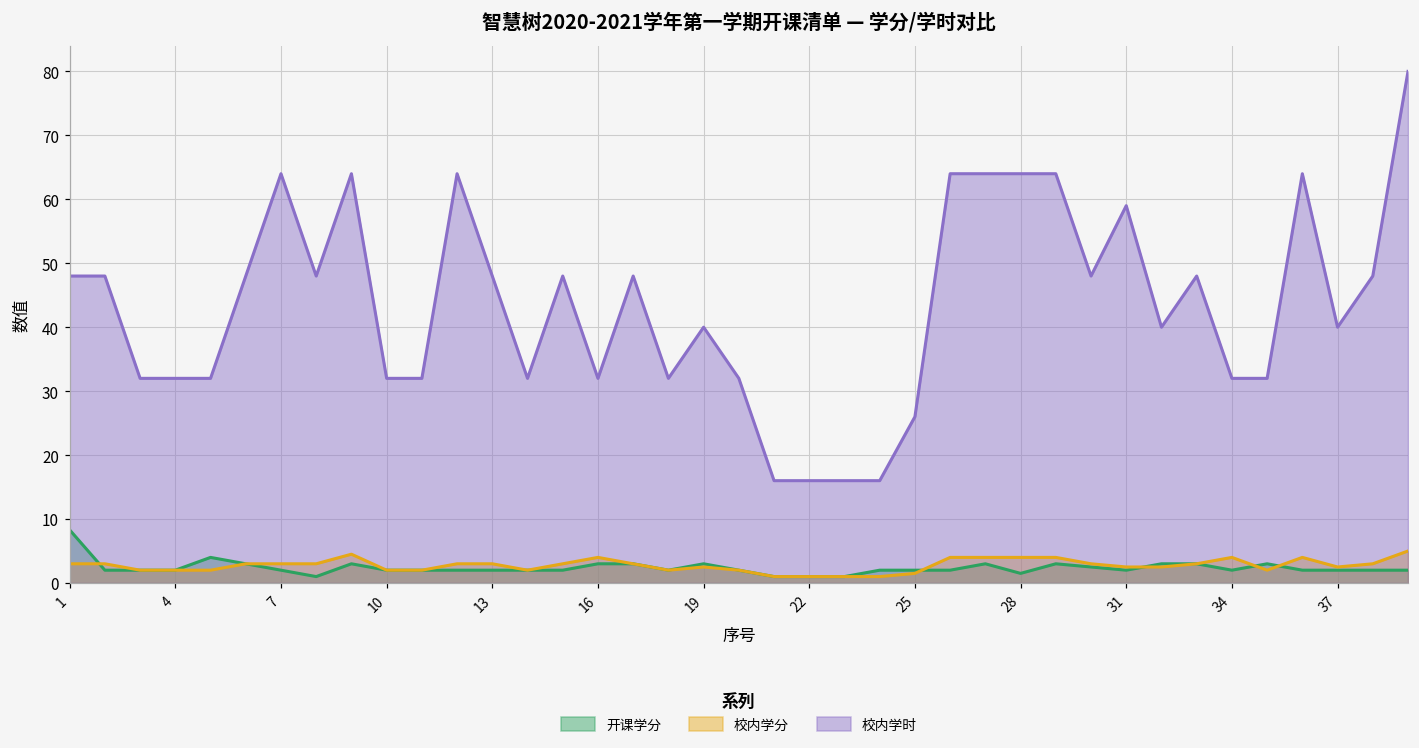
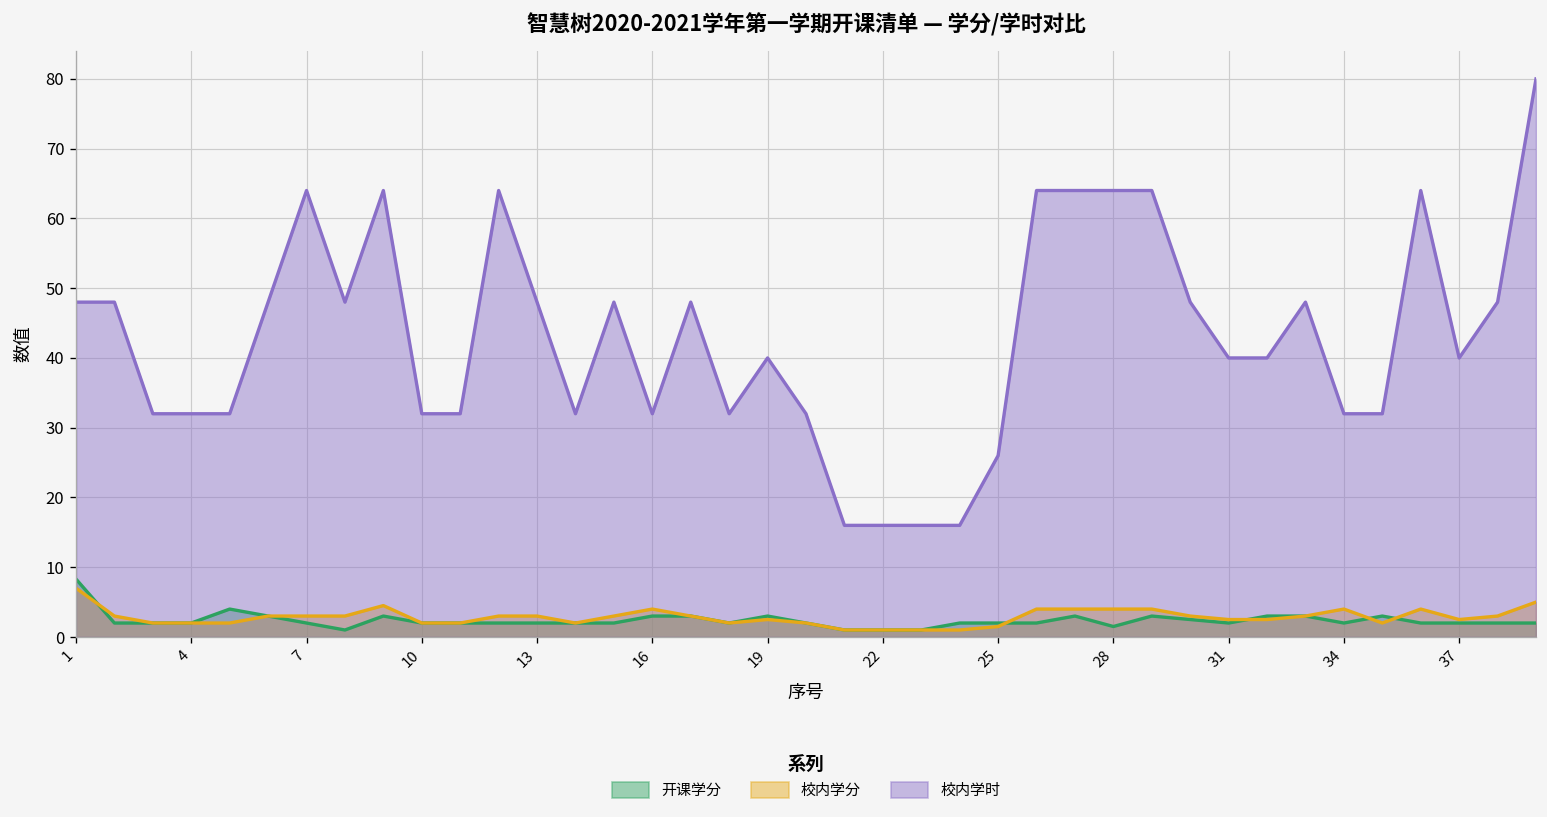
  {
    "开课学分": {
      "1": 8,
      "7": 2,
      "13": 2,
      "16": 3,
      "19": 3,
      "25": 2,
      "28": 2,
      "31": 2,
      "34": 2,
      "37": 2
    },
    "校内学分": {
-     "1": 3,
+     "1": 7,
      "7": 3,
      "13": 3,
      "16": 4,
      "19": 3,
      "25": 2,
      "28": 4,
      "31": 3,
      "34": 4,
      "37": 3
    },
    "校内学时": {
      "1": 48,
      "4": 32,
      "7": 64,
      "10": 32,
      "13": 48,
      "16": 32,
      "19": 40,
      "22": 16,
      "25": 26,
      "28": 64,
-     "31": 59,
+     "31": 40,
      "34": 32,
      "37": 40
    }
  }
